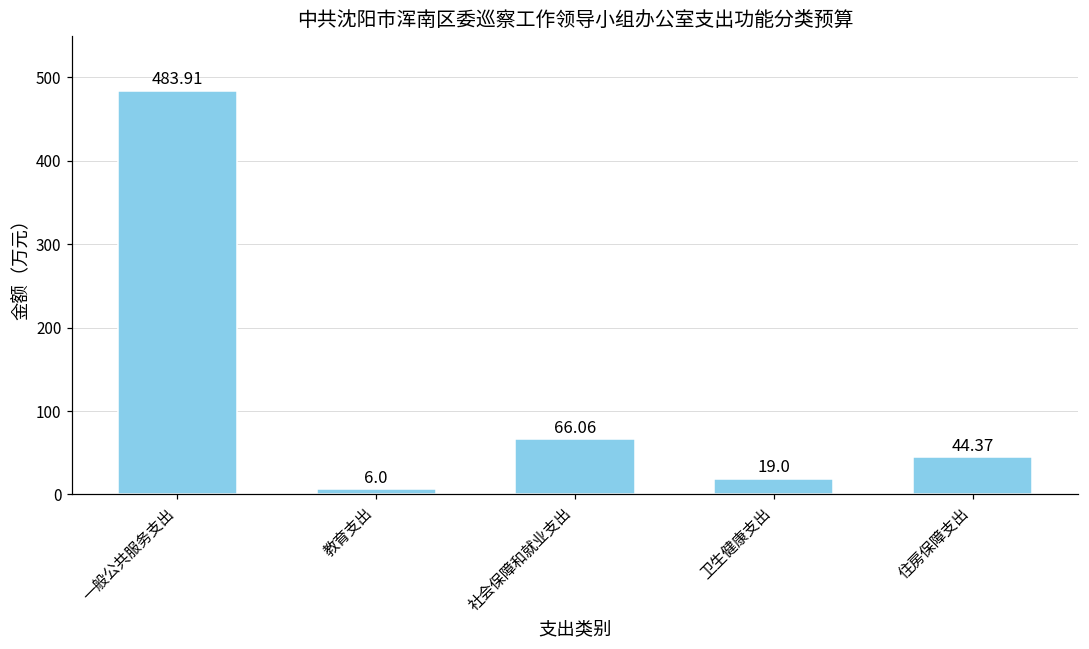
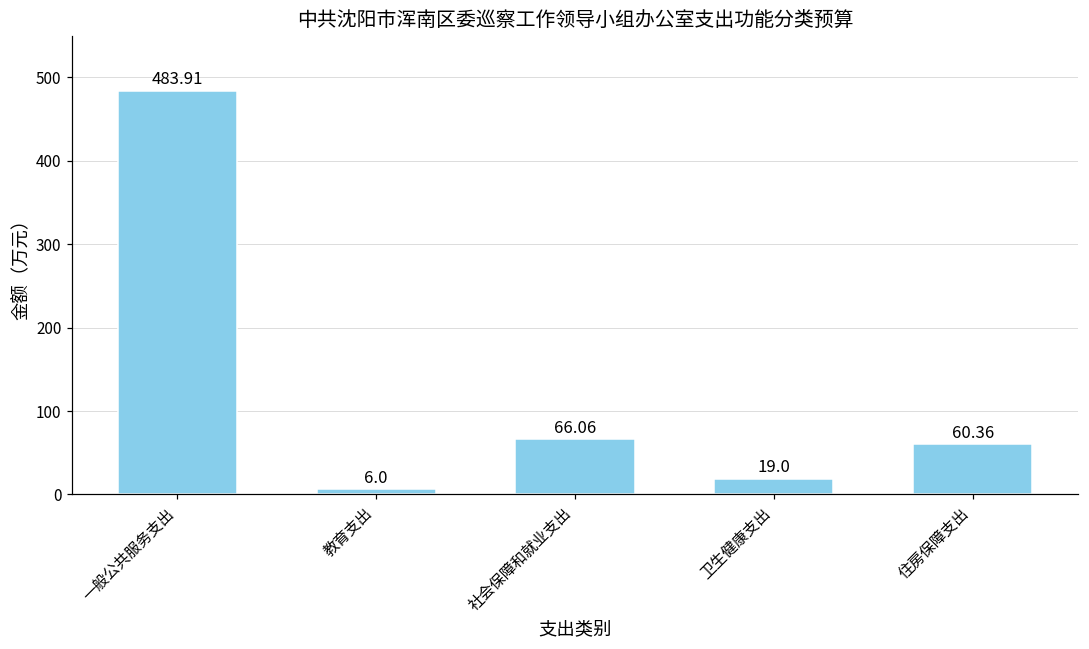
  {
    "一般公共服务支出": 483.91,
    "教育支出": 6.0,
    "社会保障和就业支出": 66.06,
    "卫生健康支出": 19.0,
-   "住房保障支出": 44.37
+   "住房保障支出": 60.36
  }
